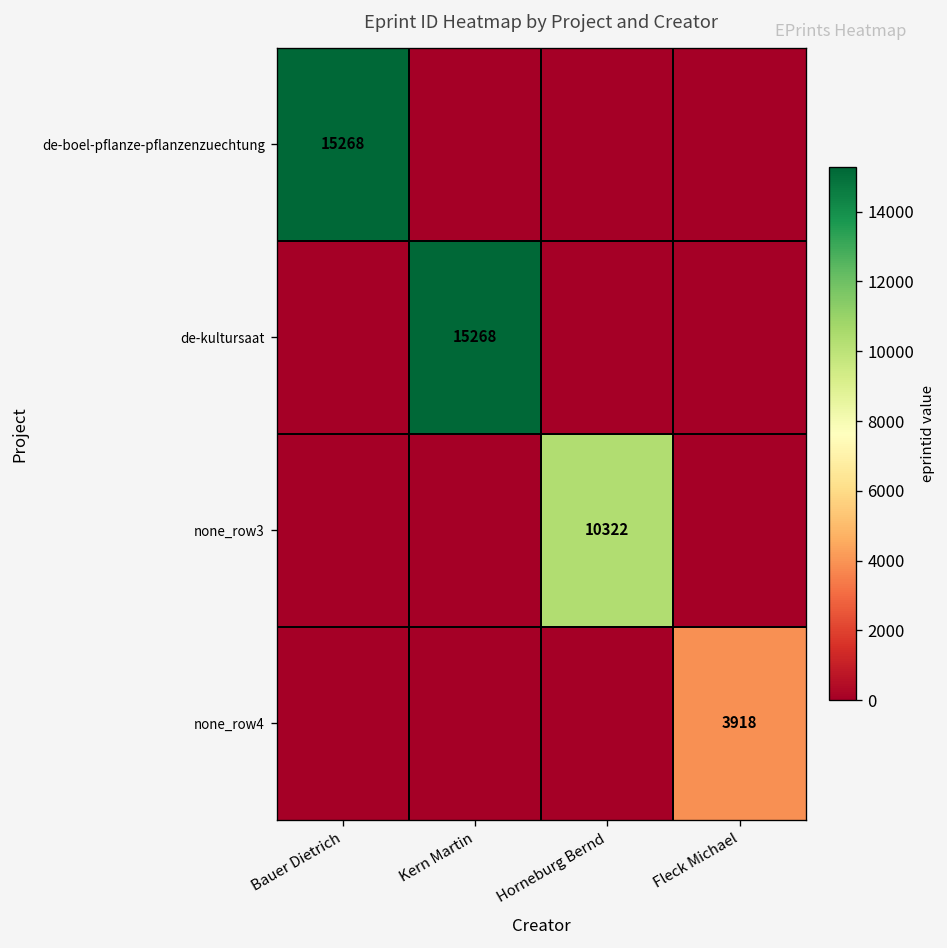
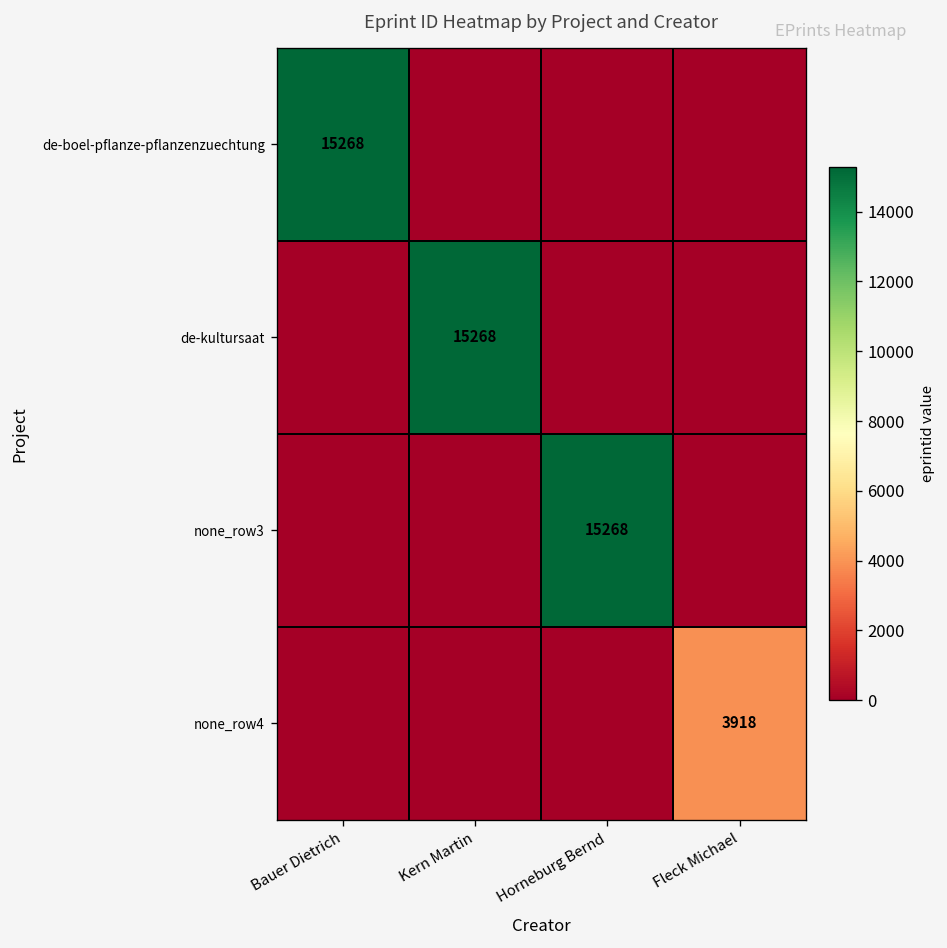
  {
    "de-boel-pflanze-pflanzenzuechtung": {
      "Bauer Dietrich": 15268
    },
    "de-kultursaat": {
      "Kern Martin": 15268
    },
    "none_row3": {
-     "Horneburg Bernd": 10322
+     "Horneburg Bernd": 15268
    },
    "none_row4": {
      "Fleck Michael": 3918
    }
  }
